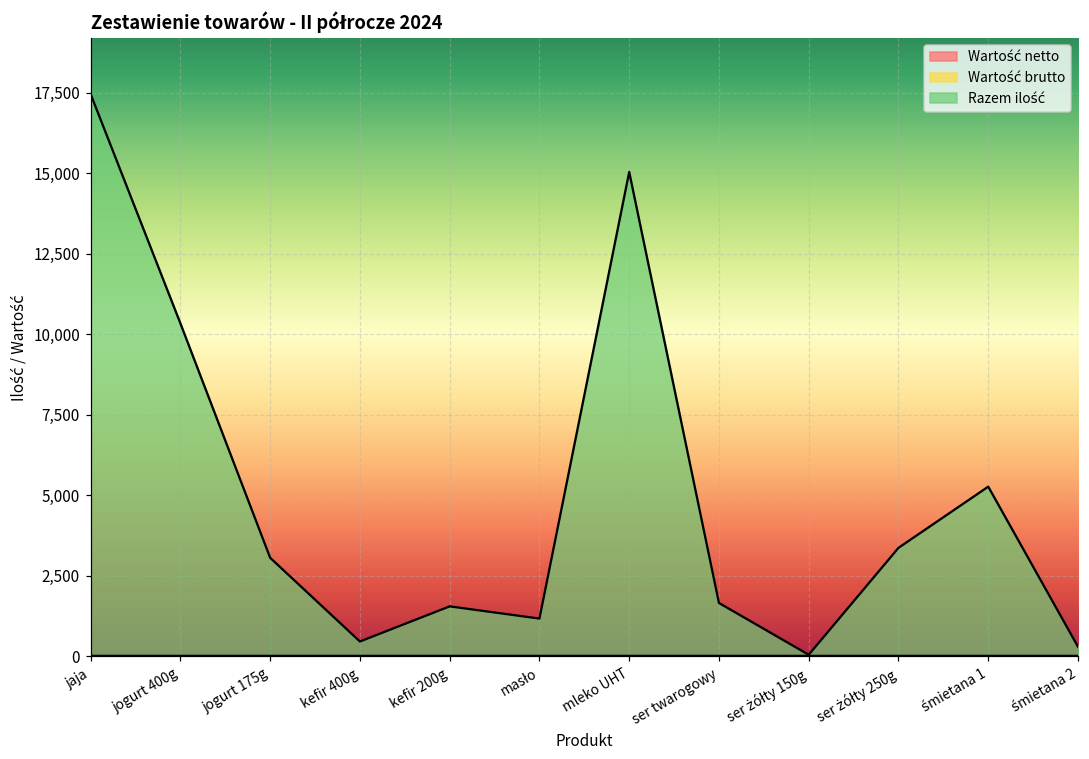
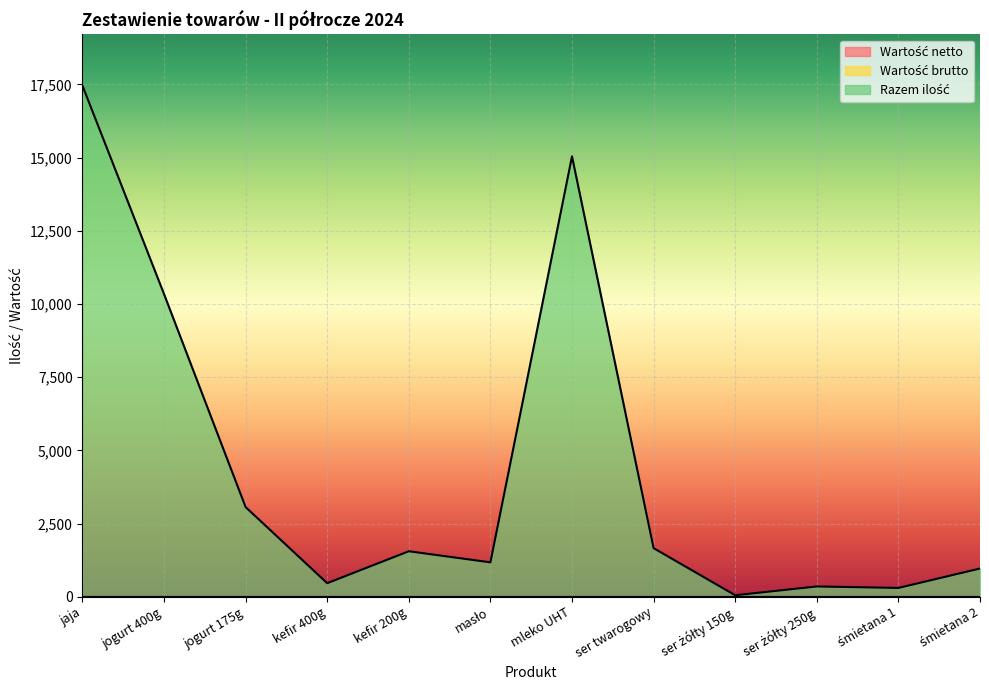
  {
    "Wartość brutto": {
      "jaja": "0",
      "jogurt 400g": "0",
      "jogurt 175g": "0",
      "kefir 400g": "0",
      "kefir 200g": "0",
      "masło": "0",
      "mleko UHT": "0",
      "ser twarogowy": "0",
      "ser żółty 250g": "0",
      "śmietana 1": "0",
      "śmietana 2": "0"
    },
    "Razem ilość": {
      "jaja": "17,500",
      "jogurt 400g": "10,300",
      "jogurt 175g": "3,100",
      "kefir 400g": "500",
      "kefir 200g": "1,600",
      "masło": "1,200",
      "mleko UHT": "15,000",
      "ser twarogowy": "1,700",
-     "ser żółty 250g": "3,400",
-     "śmietana 1": "5,300",
-     "śmietana 2": "300"
+     "ser żółty 250g": "400",
+     "śmietana 1": "300",
+     "śmietana 2": "1,000"
    }
  }
